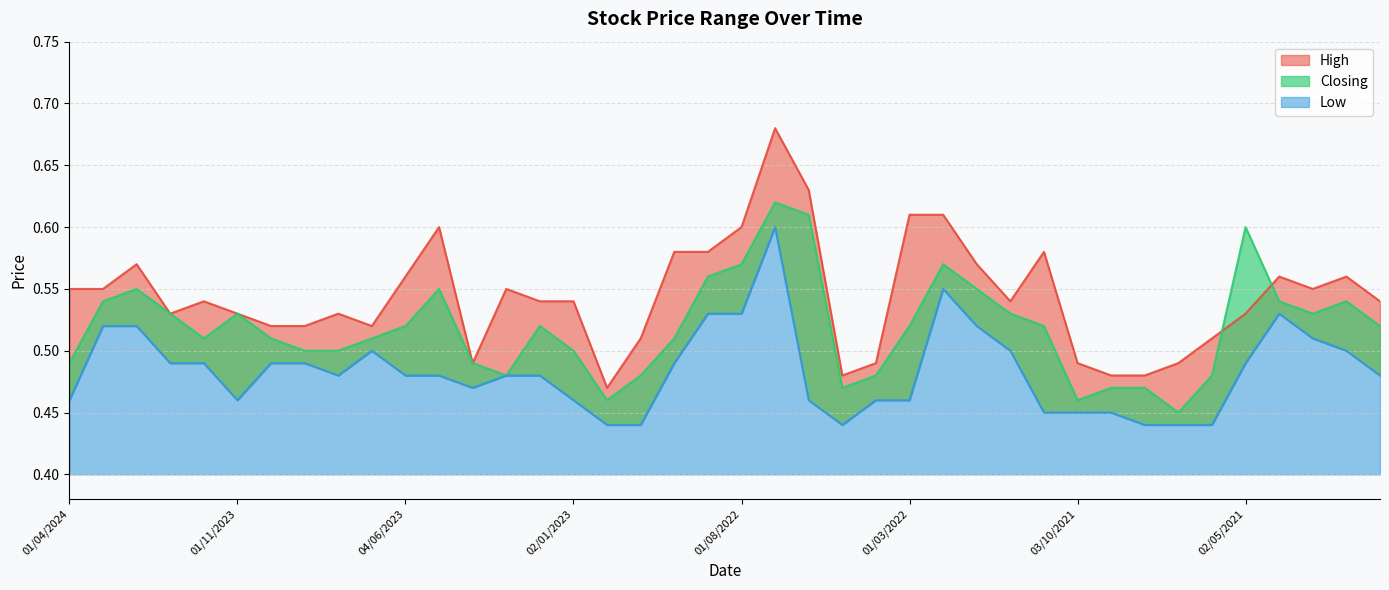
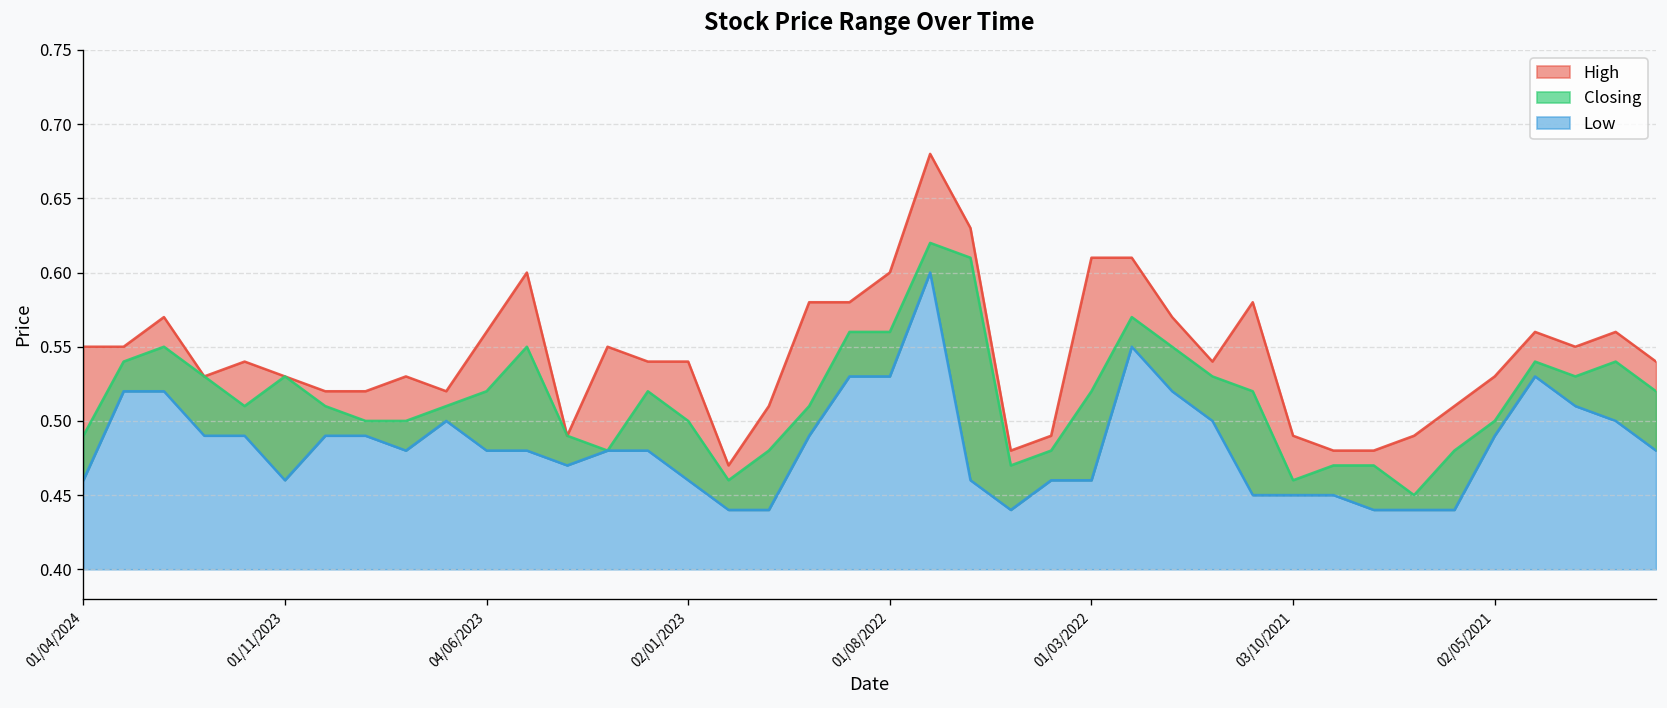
  {
    "High": {
      "01/04/2024": 0.55,
      "04/06/2023": 0.56,
      "02/01/2023": 0.54,
      "01/08/2022": 0.60,
      "01/03/2022": 0.61,
      "03/10/2021": 0.49,
      "02/05/2021": 0.53
    },
    "Closing": {
      "01/04/2024": 0.49,
      "04/06/2023": 0.52,
      "02/01/2023": 0.50,
-     "01/08/2022": 0.57,
+     "01/08/2022": 0.56,
      "01/03/2022": 0.52,
      "03/10/2021": 0.46,
-     "02/05/2021": 0.6
+     "02/05/2021": 0.5
    },
    "Low": {
      "01/04/2024": 0.46,
      "01/11/2023": 0.46,
      "04/06/2023": 0.48,
      "02/01/2023": 0.46,
      "01/08/2022": 0.53,
      "01/03/2022": 0.46,
      "03/10/2021": 0.45,
      "02/05/2021": 0.49
    }
  }
